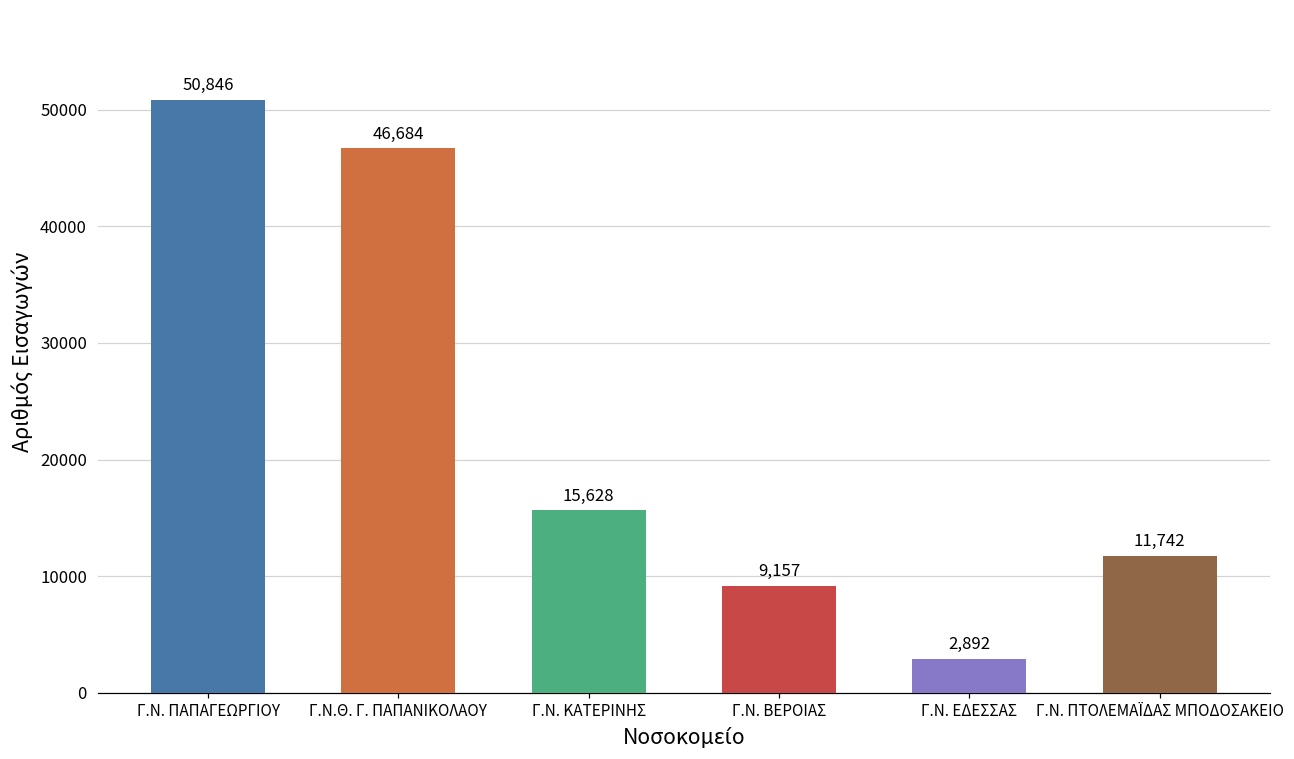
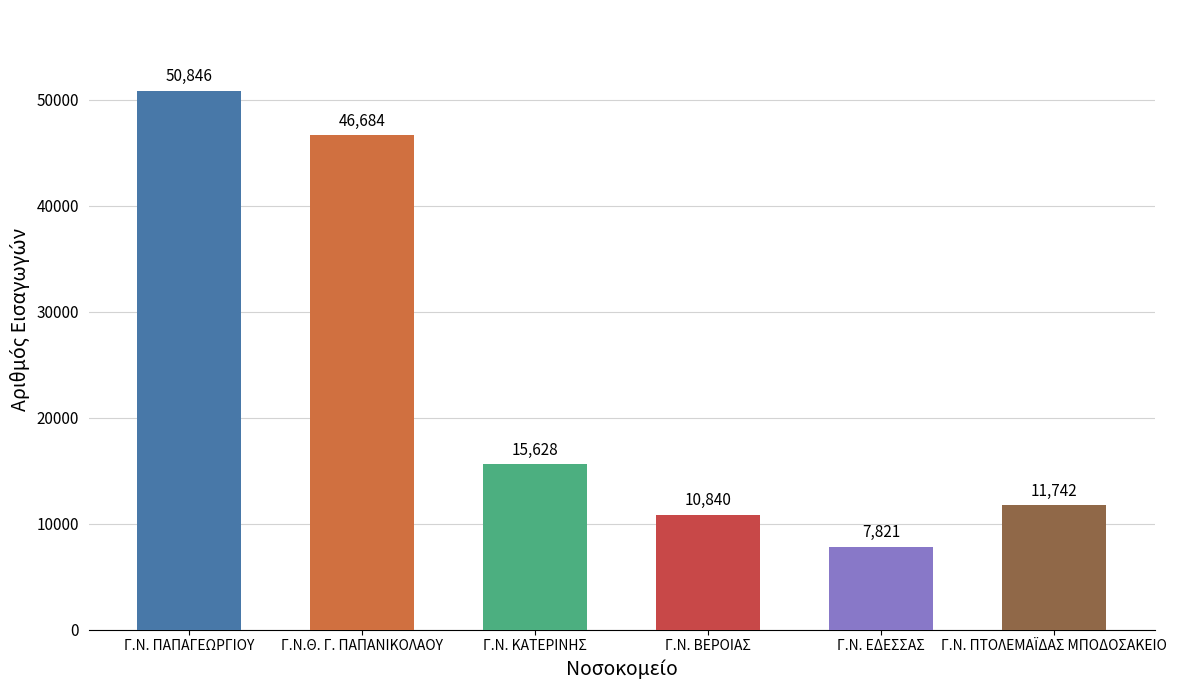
  {
    "Γ.Ν. ΠΑΠΑΓΕΩΡΓΙΟΥ": "50,846",
    "Γ.Ν.Θ. Γ. ΠΑΠΑΝΙΚΟΛΑΟΥ": "46,684",
    "Γ.Ν. ΚΑΤΕΡΙΝΗΣ": "15,628",
-   "Γ.Ν. ΒΕΡΟΙΑΣ": "9,157",
-   "Γ.Ν. ΕΔΕΣΣΑΣ": "2,892",
+   "Γ.Ν. ΒΕΡΟΙΑΣ": "10,840",
+   "Γ.Ν. ΕΔΕΣΣΑΣ": "7,821",
    "Γ.Ν. ΠΤΟΛΕΜΑΪΔΑΣ ΜΠΟΔΟΣΑΚΕΙΟ": "11,742"
  }
